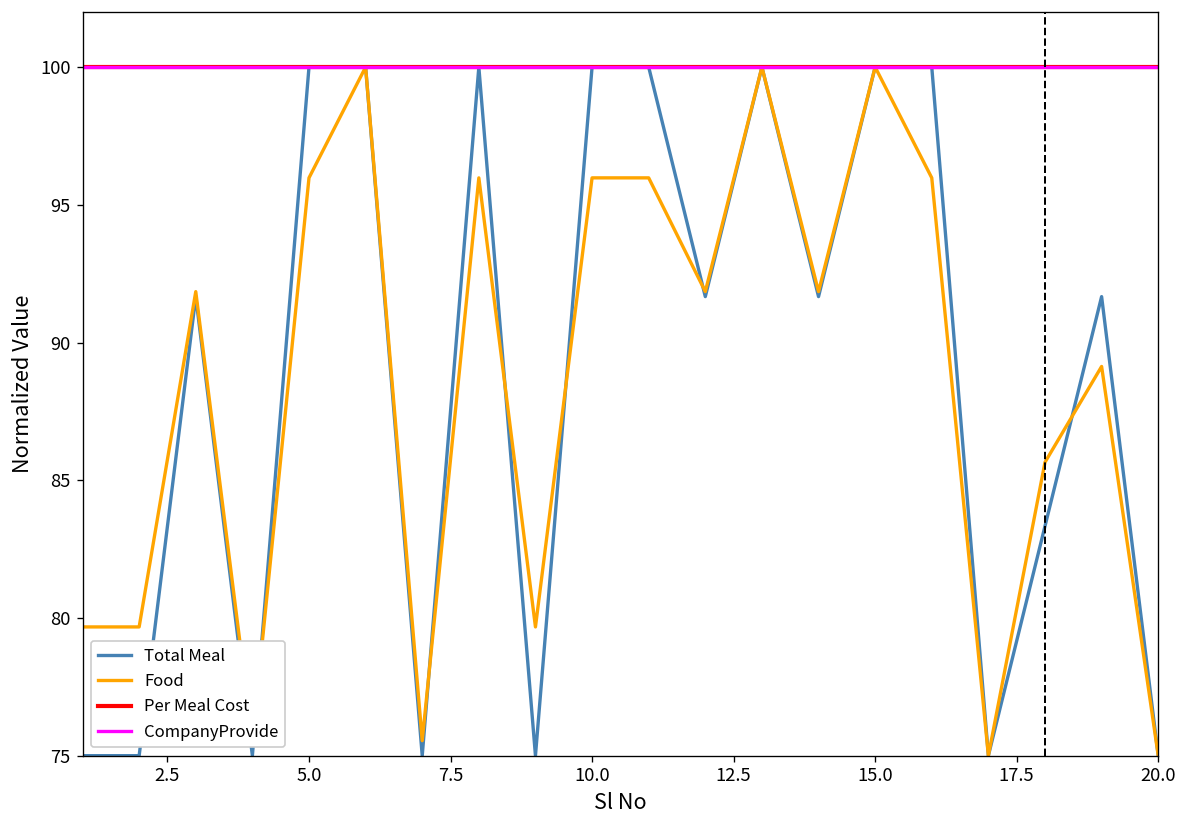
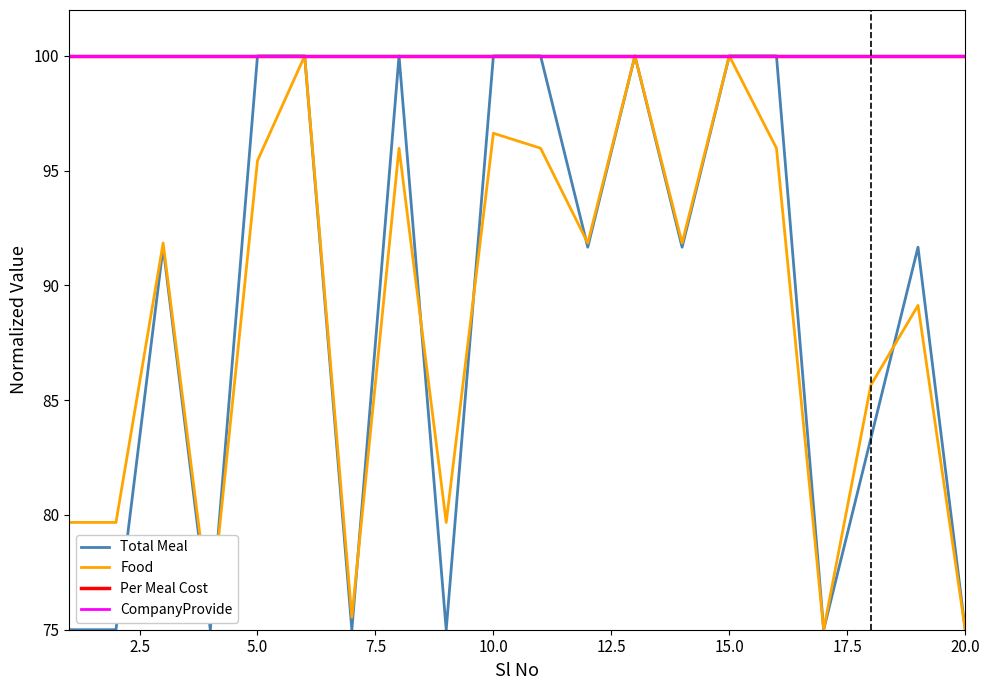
  {
    "Food": {
-     "5.0": 96.0,
-     "10.0": 96.0
+     "5.0": 95.4,
+     "10.0": 96.6
    },
    "CompanyProvide": {
      "20.0": 100.0
    }
  }
